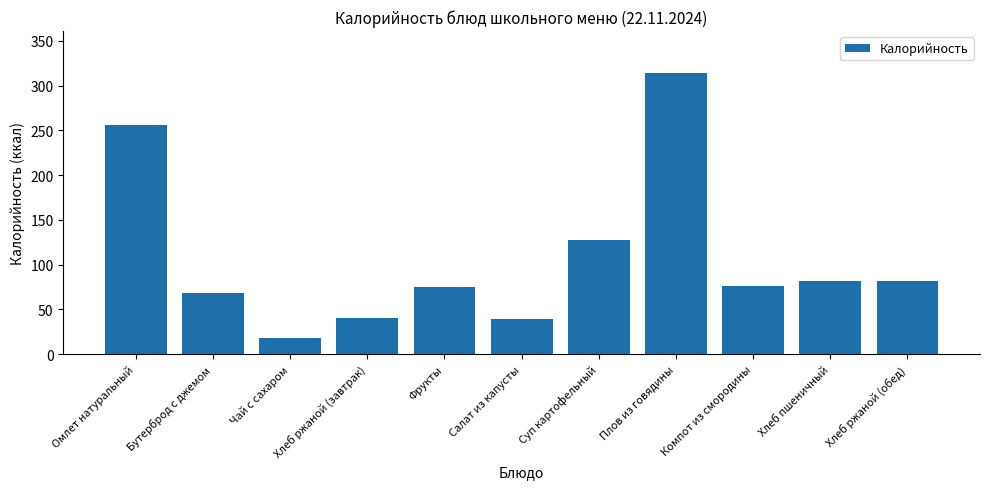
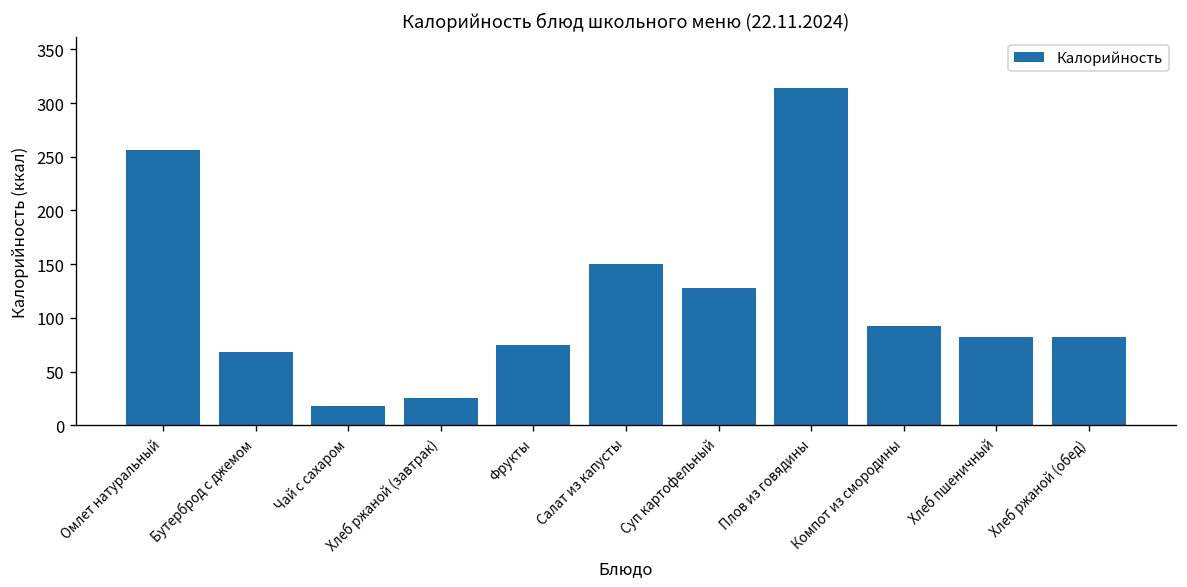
  {
    "Омлет натуральный": 260,
    "Бутерброд с джемом": 70,
    "Чай с сахаром": 20,
-   "Хлеб ржаной (завтрак)": 40,
+   "Хлеб ржаной (завтрак)": 30,
    "Фрукты": 80,
-   "Салат из капусты": 40,
+   "Салат из капусты": 150,
    "Суп картофельный": 130,
    "Плов из говядины": 310,
-   "Компот из смородины": 80,
+   "Компот из смородины": 90,
    "Хлеб пшеничный": 80,
    "Хлеб ржаной (обед)": 80
  }
